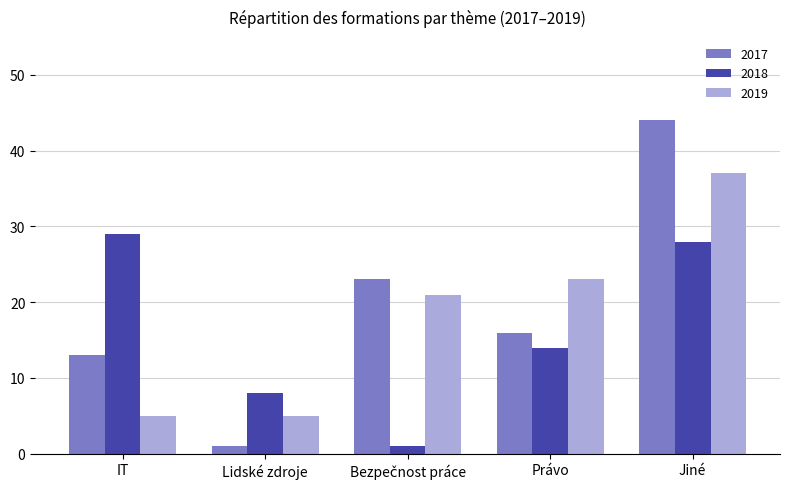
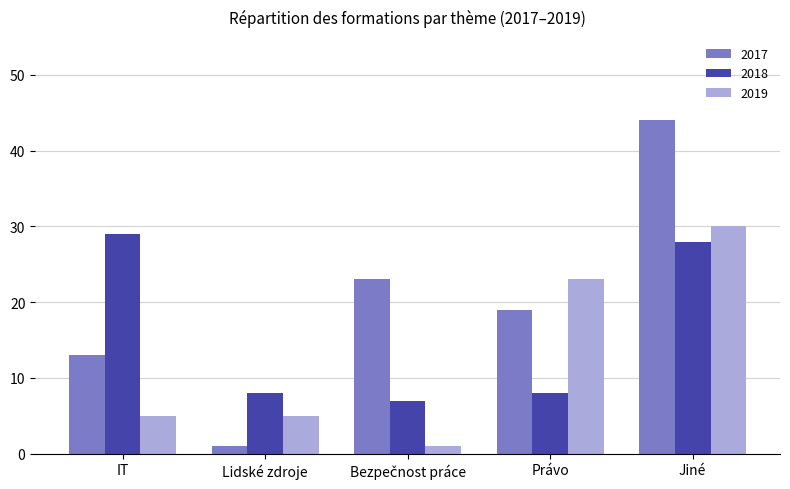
  {
    "2017": {
      "IT": 13,
      "Lidské zdroje": 1,
      "Bezpečnost práce": 23,
-     "Právo": 16,
+     "Právo": 19,
      "Jiné": 44
    },
    "2018": {
      "IT": 29,
      "Lidské zdroje": 8,
-     "Bezpečnost práce": 1,
-     "Právo": 14,
+     "Bezpečnost práce": 7,
+     "Právo": 8,
      "Jiné": 28
    },
    "2019": {
      "IT": 5,
      "Lidské zdroje": 5,
-     "Bezpečnost práce": 21,
+     "Bezpečnost práce": 1,
      "Právo": 23,
-     "Jiné": 37
+     "Jiné": 30
    }
  }
